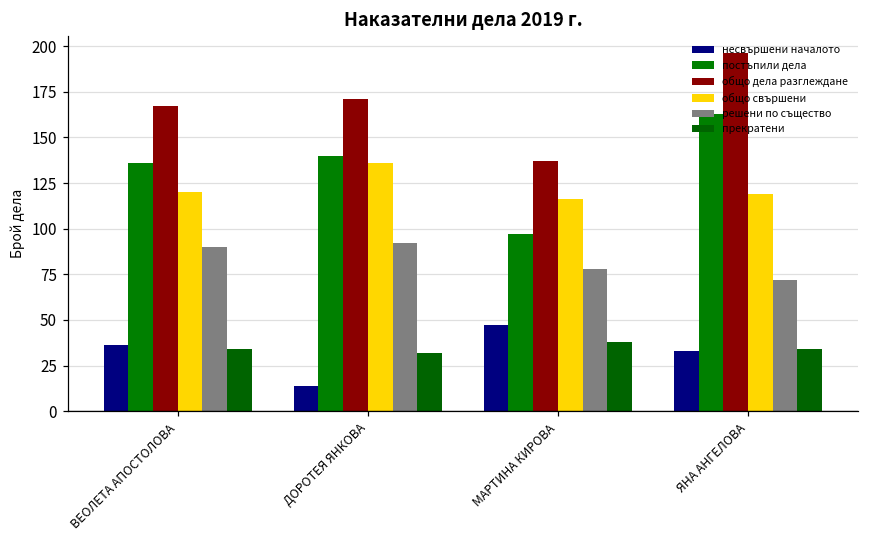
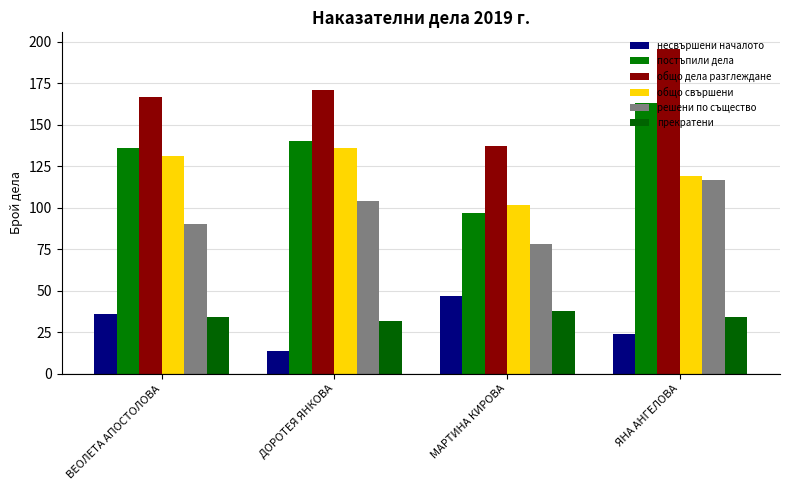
  {
    "несвършени началото": {
      "ВЕОЛЕТА АПОСТОЛОВА": 36,
      "ДОРОТЕЯ ЯНКОВА": 14,
      "МАРТИНА КИРОВА": 47,
-     "ЯНА АНГЕЛОВА": 33
+     "ЯНА АНГЕЛОВА": 24
    },
    "общо дела разглеждане": {
      "ВЕОЛЕТА АПОСТОЛОВА": 167,
      "ДОРОТЕЯ ЯНКОВА": 171,
      "МАРТИНА КИРОВА": 137,
      "ЯНА АНГЕЛОВА": 196
    },
    "общо свършени": {
-     "ВЕОЛЕТА АПОСТОЛОВА": 120,
+     "ВЕОЛЕТА АПОСТОЛОВА": 131,
      "ДОРОТЕЯ ЯНКОВА": 136,
-     "МАРТИНА КИРОВА": 116,
+     "МАРТИНА КИРОВА": 102,
      "ЯНА АНГЕЛОВА": 119
    },
    "решени по същество": {
      "ВЕОЛЕТА АПОСТОЛОВА": 90,
-     "ДОРОТЕЯ ЯНКОВА": 92,
+     "ДОРОТЕЯ ЯНКОВА": 104,
      "МАРТИНА КИРОВА": 78,
-     "ЯНА АНГЕЛОВА": 72
+     "ЯНА АНГЕЛОВА": 117
    }
  }
